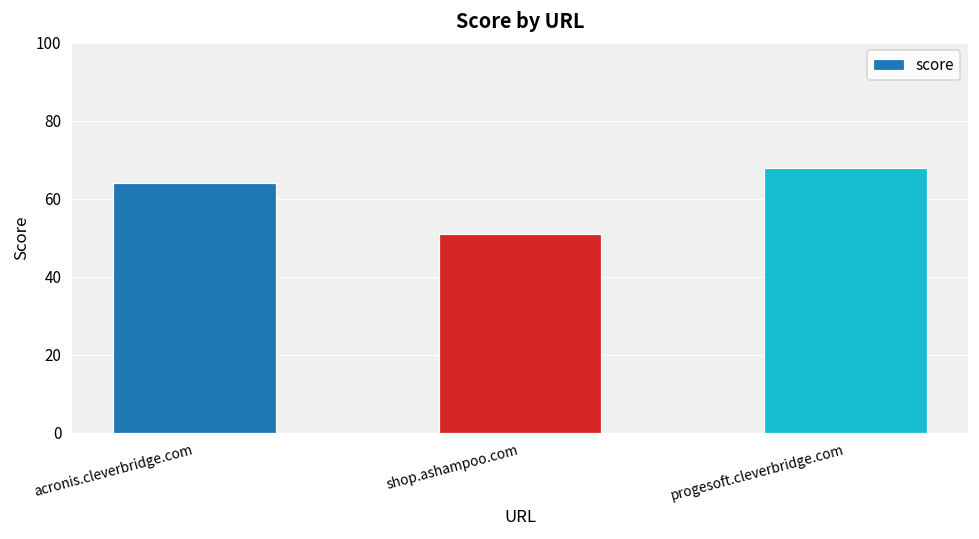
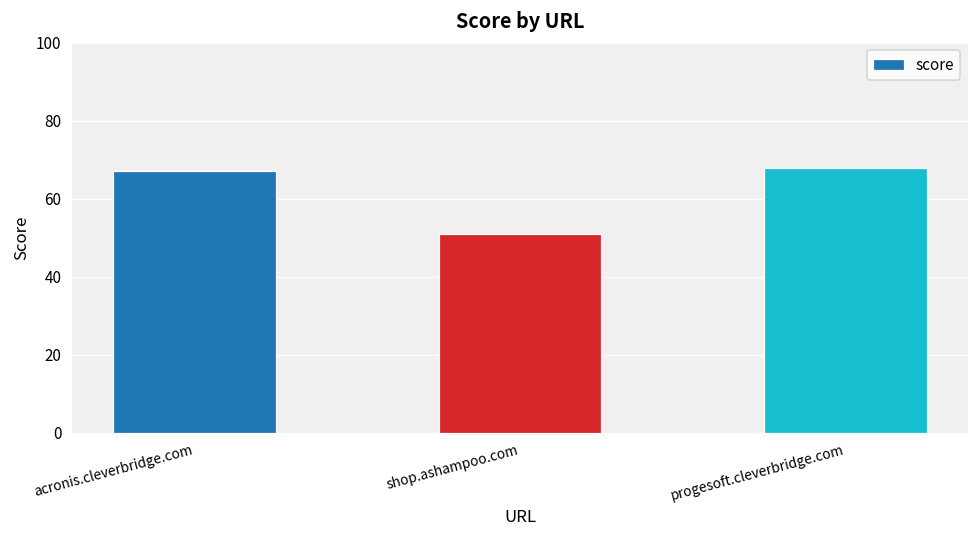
  {
-   "acronis.cleverbridge.com": 64,
+   "acronis.cleverbridge.com": 67,
    "shop.ashampoo.com": 51,
    "progesoft.cleverbridge.com": 68
  }
